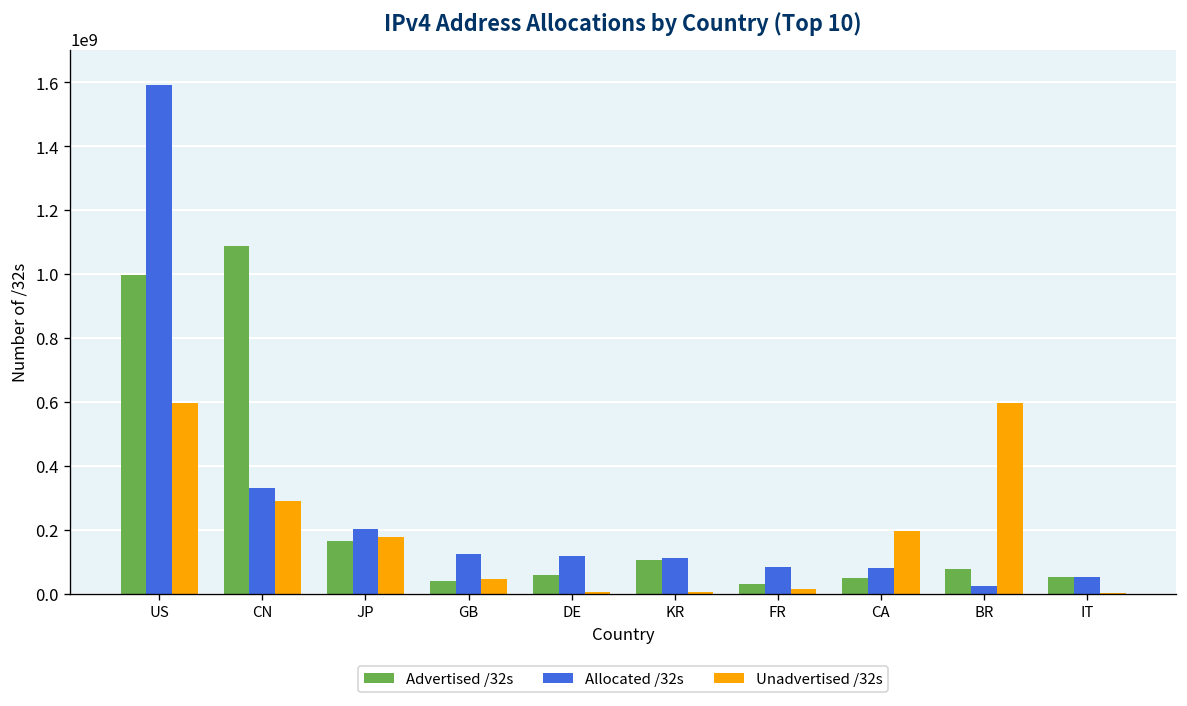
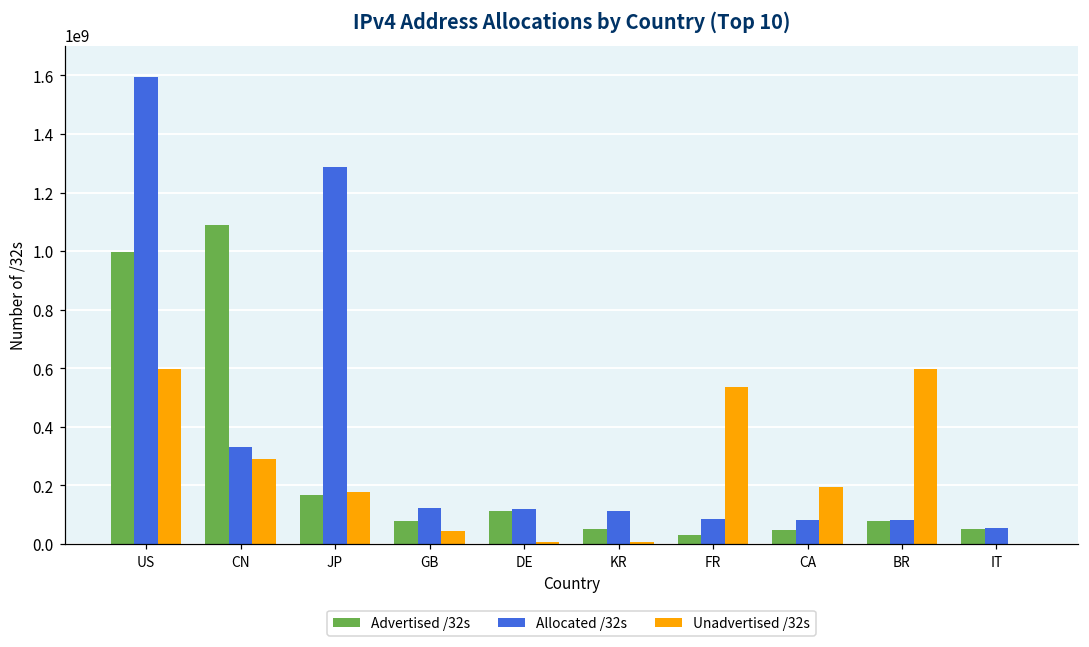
  {
    "Advertised /32s": {
      "US": 1000000000,
      "CN": 1090000000,
      "JP": 170000000,
-     "GB": 40000000,
-     "DE": 60000000,
-     "KR": 110000000,
+     "GB": 80000000,
+     "DE": 110000000,
+     "KR": 50000000,
      "FR": 30000000,
      "CA": 50000000,
      "BR": 80000000,
      "IT": 50000000
    },
    "Allocated /32s": {
      "US": 1590000000,
      "CN": 330000000,
-     "JP": 200000000,
+     "JP": 1290000000,
      "GB": 120000000,
      "DE": 120000000,
      "KR": 110000000,
      "FR": 80000000,
      "CA": 80000000,
-     "BR": 20000000,
+     "BR": 80000000,
      "IT": 50000000
    },
    "Unadvertised /32s": {
      "US": 600000000,
      "CN": 290000000,
      "JP": 180000000,
      "GB": 50000000,
-     "FR": 10000000,
+     "FR": 530000000,
      "CA": 200000000,
      "BR": 600000000
    }
  }
